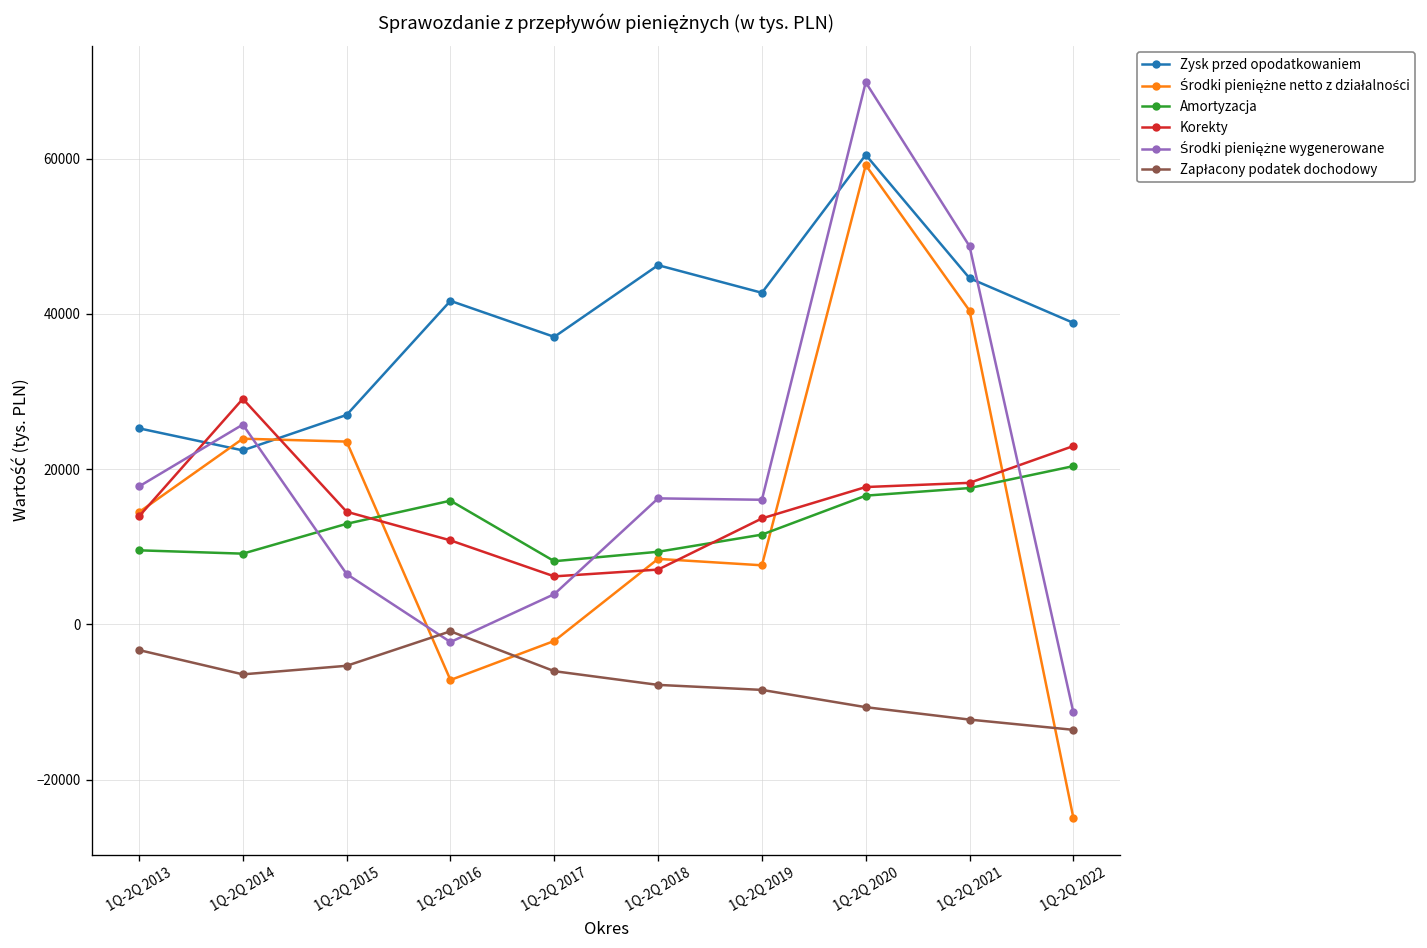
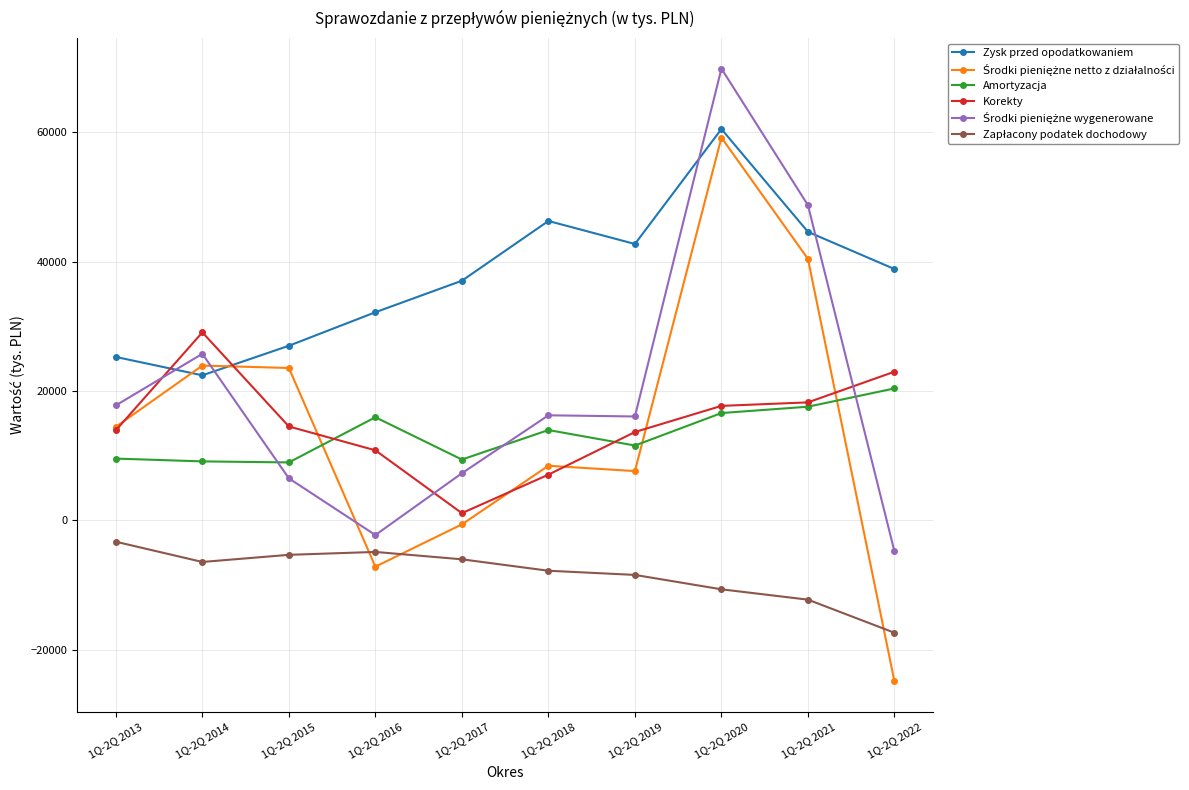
  {
    "Zysk przed opodatkowaniem": {
      "1Q-2Q 2013": 25000,
      "1Q-2Q 2014": 22000,
      "1Q-2Q 2015": 27000,
-     "1Q-2Q 2016": 42000,
+     "1Q-2Q 2016": 32000,
      "1Q-2Q 2017": 37000,
      "1Q-2Q 2018": 46000,
      "1Q-2Q 2019": 43000,
      "1Q-2Q 2020": 61000,
      "1Q-2Q 2021": 45000,
      "1Q-2Q 2022": 39000
    },
    "Środki pieniężne netto z działalności": {
      "1Q-2Q 2013": 14000,
      "1Q-2Q 2014": 24000,
      "1Q-2Q 2015": 24000,
      "1Q-2Q 2016": -7000,
-     "1Q-2Q 2017": -2000,
+     "1Q-2Q 2017": -1000,
      "1Q-2Q 2018": 8000,
      "1Q-2Q 2019": 8000,
      "1Q-2Q 2020": 59000,
      "1Q-2Q 2021": 40000,
      "1Q-2Q 2022": -25000
    },
    "Amortyzacja": {
      "1Q-2Q 2013": 10000,
      "1Q-2Q 2014": 9000,
-     "1Q-2Q 2015": 13000,
+     "1Q-2Q 2015": 9000,
      "1Q-2Q 2016": 16000,
-     "1Q-2Q 2017": 8000,
-     "1Q-2Q 2018": 9000,
+     "1Q-2Q 2017": 9000,
+     "1Q-2Q 2018": 14000,
      "1Q-2Q 2019": 12000,
      "1Q-2Q 2020": 17000,
      "1Q-2Q 2021": 18000,
      "1Q-2Q 2022": 20000
    },
    "Korekty": {
      "1Q-2Q 2013": 14000,
      "1Q-2Q 2014": 29000,
      "1Q-2Q 2015": 15000,
      "1Q-2Q 2016": 11000,
-     "1Q-2Q 2017": 6000,
+     "1Q-2Q 2017": 1000,
      "1Q-2Q 2018": 7000,
      "1Q-2Q 2019": 14000,
      "1Q-2Q 2020": 18000,
      "1Q-2Q 2021": 18000,
      "1Q-2Q 2022": 23000
    },
    "Środki pieniężne wygenerowane": {
      "1Q-2Q 2013": 18000,
      "1Q-2Q 2014": 26000,
      "1Q-2Q 2015": 6000,
      "1Q-2Q 2016": -2000,
-     "1Q-2Q 2017": 4000,
+     "1Q-2Q 2017": 7000,
      "1Q-2Q 2018": 16000,
      "1Q-2Q 2019": 16000,
      "1Q-2Q 2020": 70000,
      "1Q-2Q 2021": 49000,
-     "1Q-2Q 2022": -11000
+     "1Q-2Q 2022": -5000
    },
    "Zapłacony podatek dochodowy": {
      "1Q-2Q 2013": -3000,
      "1Q-2Q 2014": -6000,
      "1Q-2Q 2015": -5000,
-     "1Q-2Q 2016": -1000,
+     "1Q-2Q 2016": -5000,
      "1Q-2Q 2017": -6000,
      "1Q-2Q 2018": -8000,
      "1Q-2Q 2019": -8000,
      "1Q-2Q 2020": -11000,
      "1Q-2Q 2021": -12000,
-     "1Q-2Q 2022": -14000
+     "1Q-2Q 2022": -17000
    }
  }
